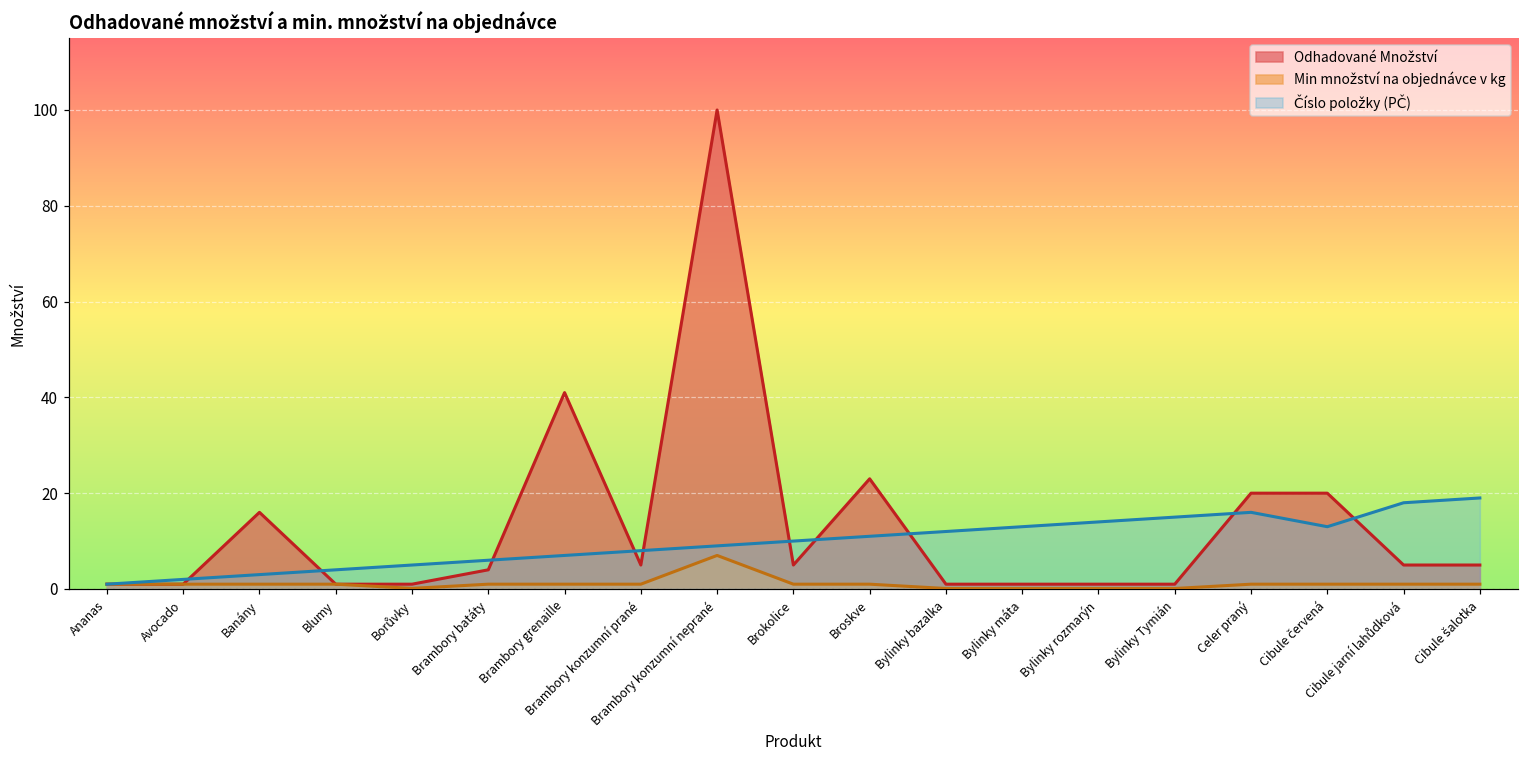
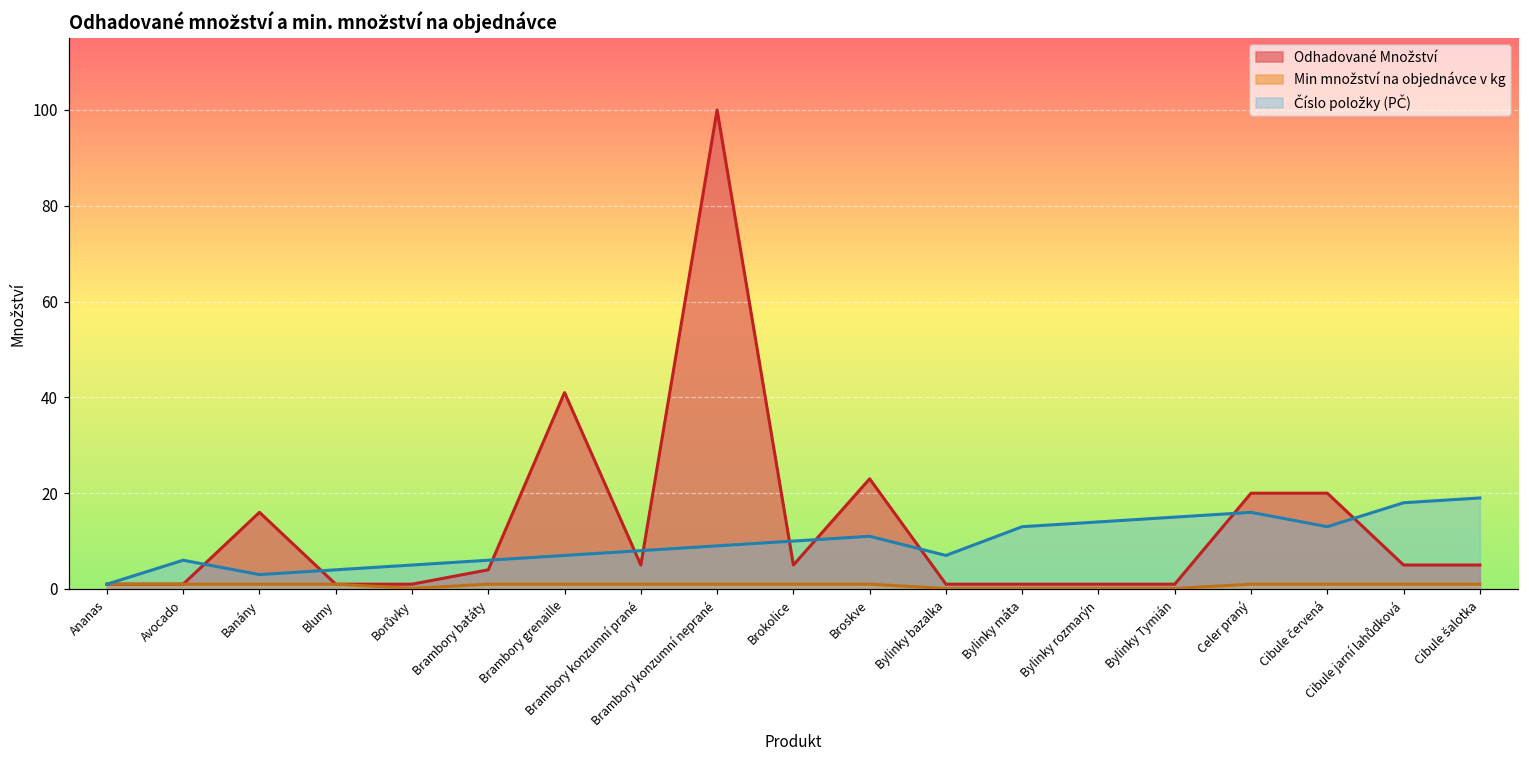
  {
    "Odhadované Množství": {
      "Banány": 16,
      "Borůvky": 1,
      "Brambory batáty": 4,
      "Brambory grenaille": 41,
      "Brambory konzumní prané": 5,
      "Brambory konzumní neprané": 100,
      "Brokolice": 5,
      "Broskve": 23,
      "Bylinky bazalka": 1,
      "Bylinky máta": 1,
      "Bylinky rozmarýn": 1,
      "Bylinky Tymián": 1,
      "Celer praný": 20,
      "Cibule červená": 20,
      "Cibule jarní lahůdková": 5,
      "Cibule šalotka": 5
    },
    "Min množství na objednávce v kg": {
      "Banány": 1,
      "Borůvky": 0,
      "Brambory batáty": 1,
      "Brambory grenaille": 1,
      "Brambory konzumní prané": 1,
-     "Brambory konzumní neprané": 7,
+     "Brambory konzumní neprané": 1,
      "Brokolice": 1,
      "Broskve": 1,
      "Bylinky bazalka": 0,
      "Bylinky máta": 0,
      "Bylinky rozmarýn": 0,
      "Bylinky Tymián": 0,
      "Celer praný": 1,
      "Cibule červená": 1,
      "Cibule jarní lahůdková": 1,
      "Cibule šalotka": 1
    },
    "Číslo položky (PČ)": {
-     "Avocado": 2,
+     "Avocado": 6,
      "Banány": 3,
      "Blumy": 4,
      "Borůvky": 5,
      "Brambory batáty": 6,
      "Brambory grenaille": 7,
      "Brambory konzumní prané": 8,
      "Brambory konzumní neprané": 9,
      "Brokolice": 10,
      "Broskve": 11,
-     "Bylinky bazalka": 12,
+     "Bylinky bazalka": 7,
      "Bylinky máta": 13,
      "Bylinky rozmarýn": 14,
      "Bylinky Tymián": 15,
      "Celer praný": 16,
      "Cibule červená": 13,
      "Cibule jarní lahůdková": 18,
      "Cibule šalotka": 19
    }
  }
